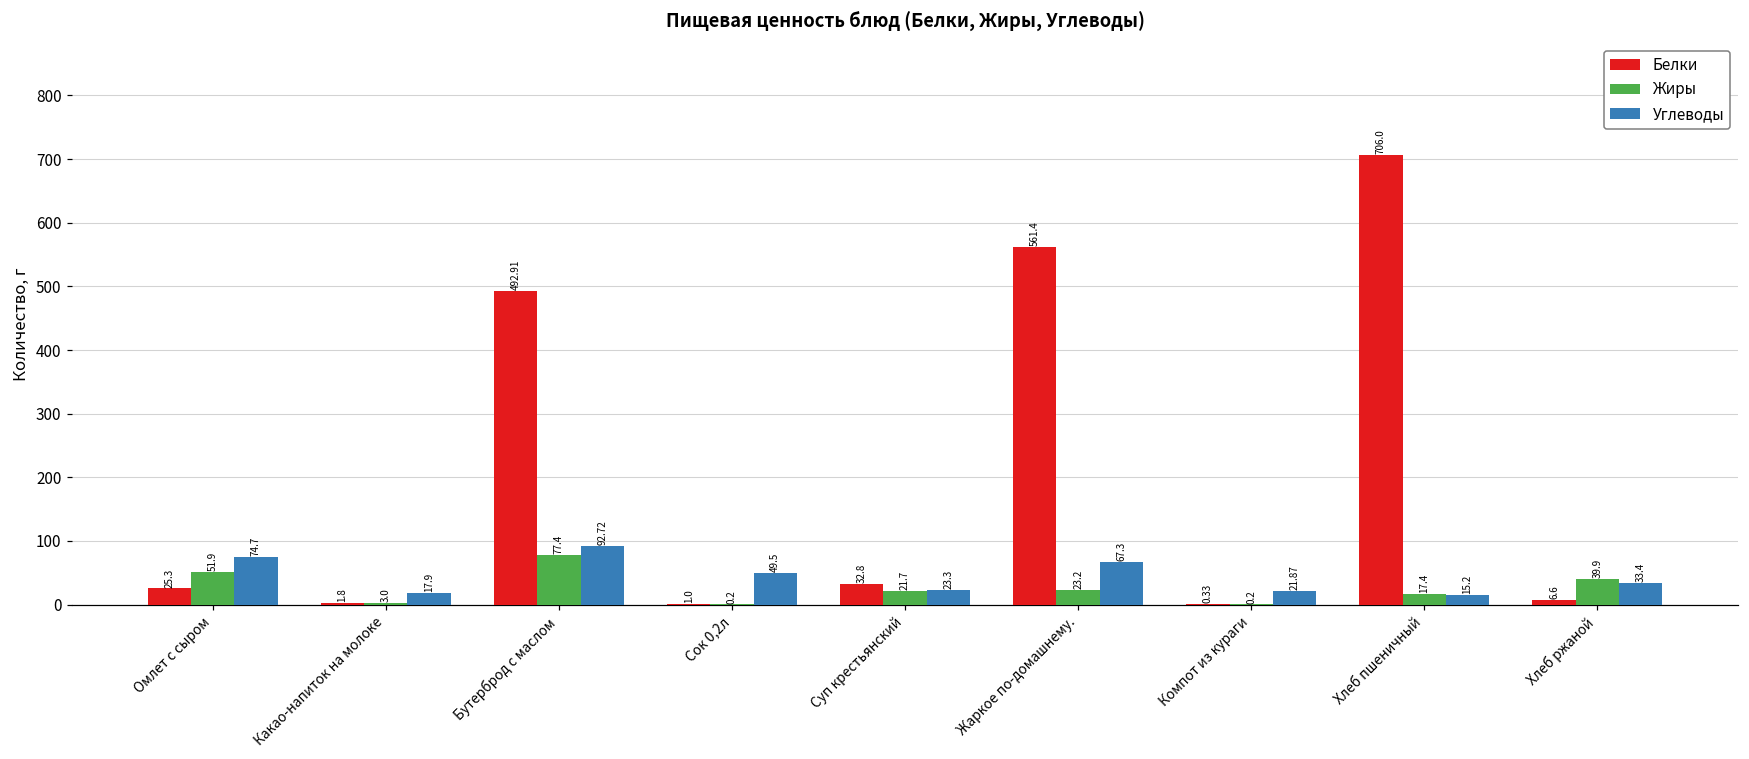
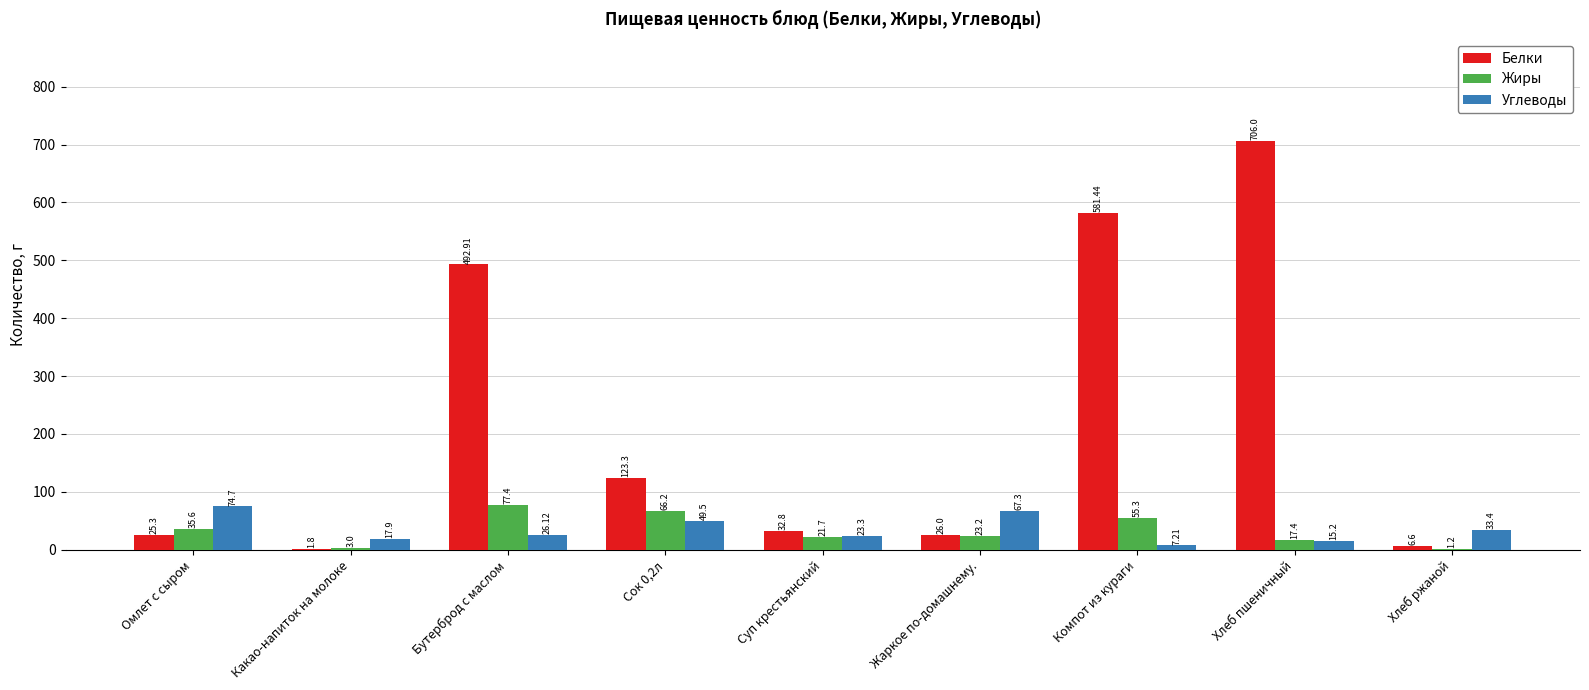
  {
    "Белки": {
      "Омлет с сыром": 25.3,
      "Какао-напиток на молоке": 1.8,
      "Бутерброд с маслом": 492.91,
-     "Сок 0,2л": 1.0,
+     "Сок 0,2л": 123.3,
      "Суп крестьянский": 32.8,
-     "Жаркое по-домашнему.": 561.4,
-     "Компот из кураги": 0.33,
+     "Жаркое по-домашнему.": 26.0,
+     "Компот из кураги": 581.44,
      "Хлеб пшеничный": 706.0,
      "Хлеб ржаной": 6.6
    },
    "Жиры": {
-     "Омлет с сыром": 51.9,
+     "Омлет с сыром": 35.6,
      "Какао-напиток на молоке": 3.0,
      "Бутерброд с маслом": 77.4,
-     "Сок 0,2л": 0.2,
+     "Сок 0,2л": 66.2,
      "Суп крестьянский": 21.7,
      "Жаркое по-домашнему.": 23.2,
-     "Компот из кураги": 0.2,
+     "Компот из кураги": 55.3,
      "Хлеб пшеничный": 17.4,
-     "Хлеб ржаной": 39.9
+     "Хлеб ржаной": 1.2
    },
    "Углеводы": {
      "Омлет с сыром": 74.7,
      "Какао-напиток на молоке": 17.9,
-     "Бутерброд с маслом": 92.72,
+     "Бутерброд с маслом": 26.12,
      "Сок 0,2л": 49.5,
      "Суп крестьянский": 23.3,
      "Жаркое по-домашнему.": 67.3,
-     "Компот из кураги": 21.87,
+     "Компот из кураги": 7.21,
      "Хлеб пшеничный": 15.2,
      "Хлеб ржаной": 33.4
    }
  }
